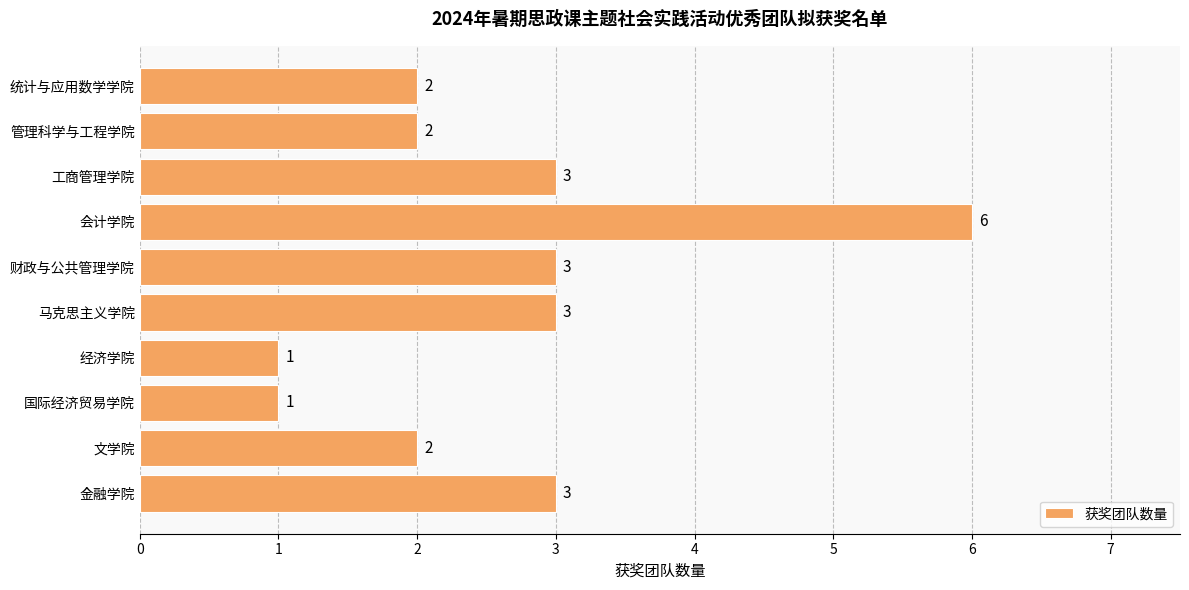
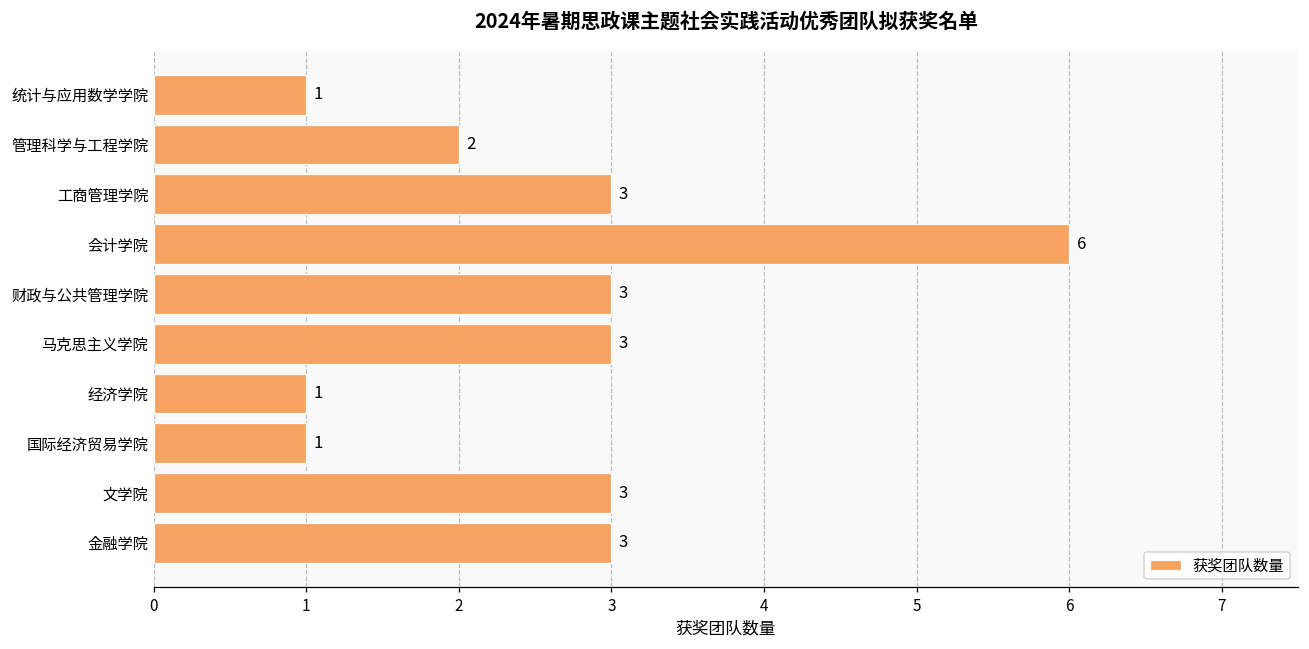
  {
-   "统计与应用数学学院": 2,
+   "统计与应用数学学院": 1,
    "管理科学与工程学院": 2,
    "工商管理学院": 3,
    "会计学院": 6,
    "财政与公共管理学院": 3,
    "马克思主义学院": 3,
    "经济学院": 1,
    "国际经济贸易学院": 1,
-   "文学院": 2,
+   "文学院": 3,
    "金融学院": 3
  }
